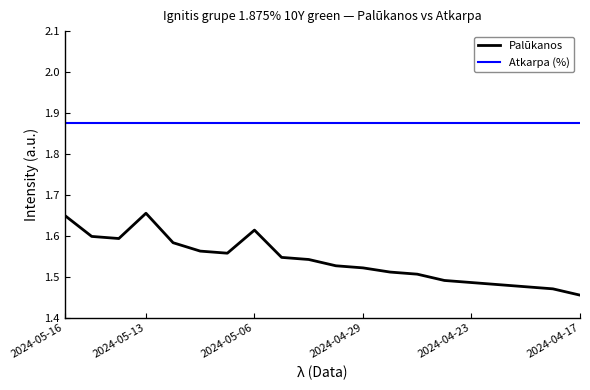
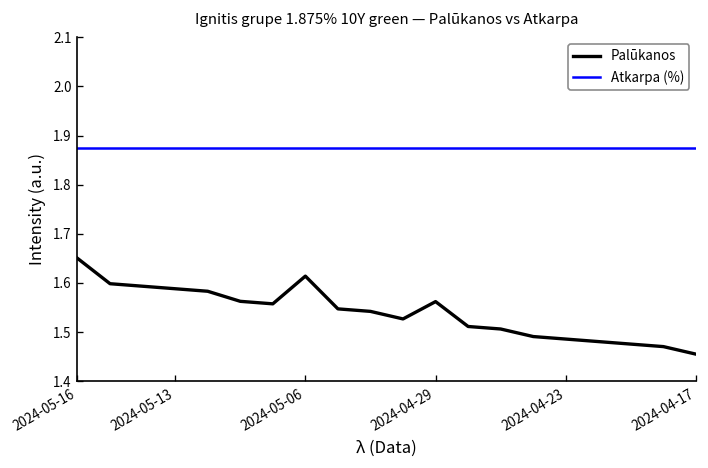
  {
    "Palūkanos": {
      "2024-05-16": 1.65,
-     "2024-05-13": 1.65,
+     "2024-05-13": 1.59,
      "2024-05-06": 1.61,
-     "2024-04-29": 1.52,
+     "2024-04-29": 1.56,
      "2024-04-23": 1.49,
      "2024-04-17": 1.45
    },
    "Atkarpa (%)": {
      "2024-05-16": 1.88,
      "2024-05-13": 1.88,
      "2024-05-06": 1.88,
      "2024-04-29": 1.88,
      "2024-04-23": 1.88,
      "2024-04-17": 1.88
    }
  }
